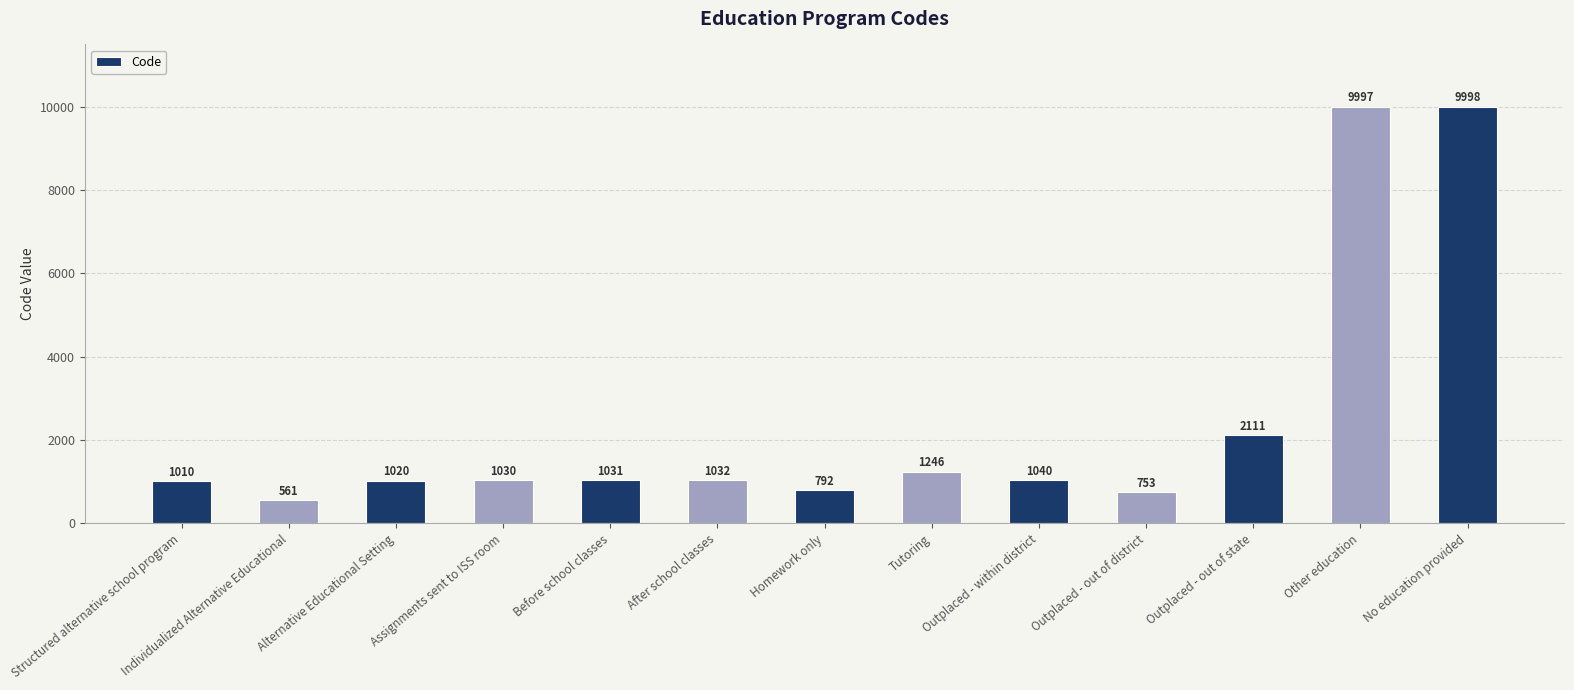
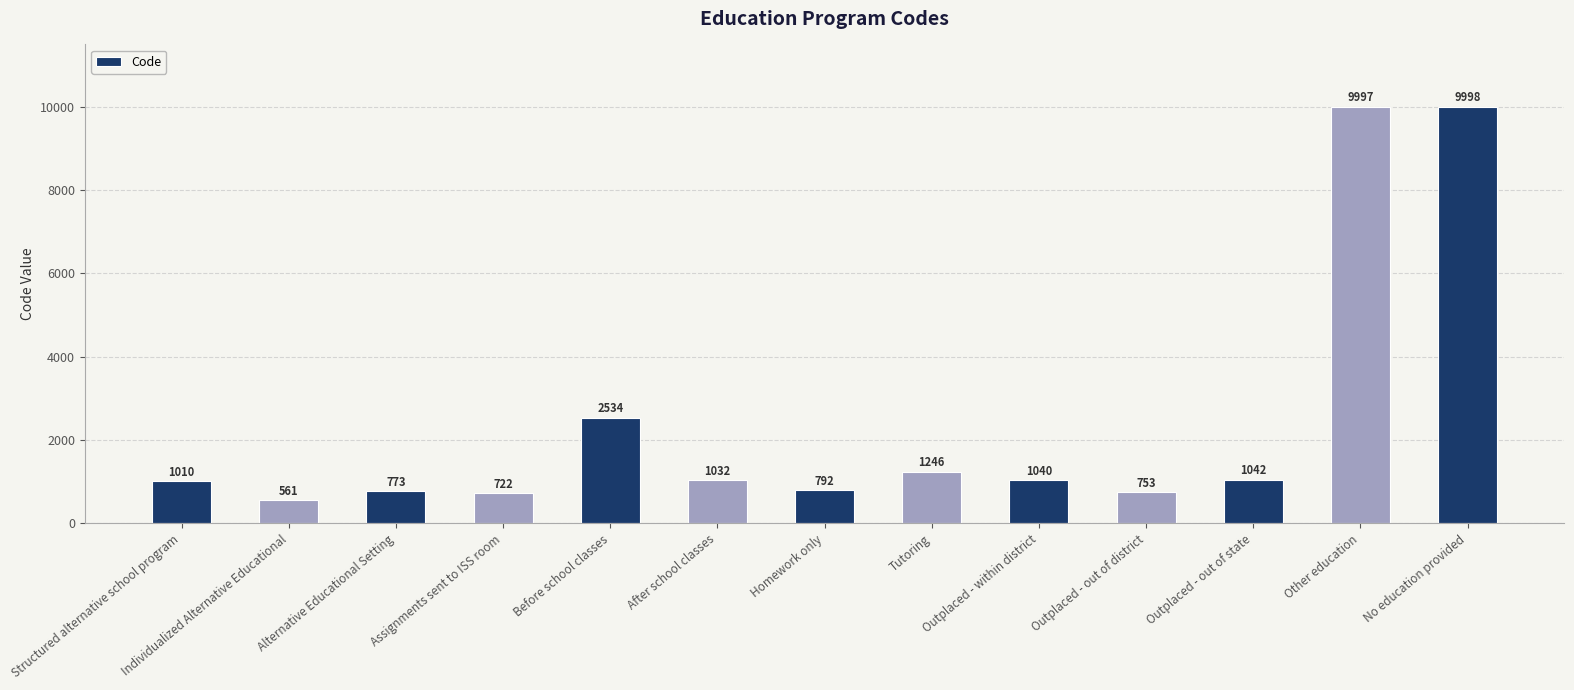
  {
    "Structured alternative school program": 1010,
    "Individualized Alternative Educational": 561,
-   "Alternative Educational Setting": 1020,
-   "Assignments sent to ISS room": 1030,
-   "Before school classes": 1031,
+   "Alternative Educational Setting": 773,
+   "Assignments sent to ISS room": 722,
+   "Before school classes": 2534,
    "After school classes": 1032,
    "Homework only": 792,
    "Tutoring": 1246,
    "Outplaced - within district": 1040,
    "Outplaced - out of district": 753,
-   "Outplaced - out of state": 2111,
+   "Outplaced - out of state": 1042,
    "Other education": 9997,
    "No education provided": 9998
  }
